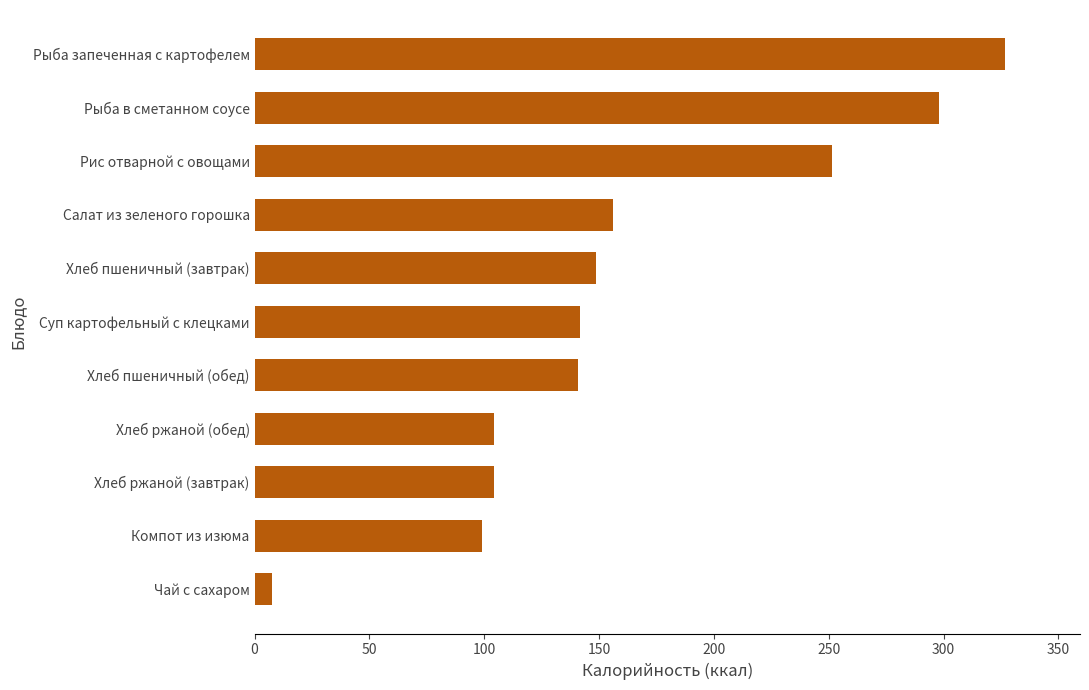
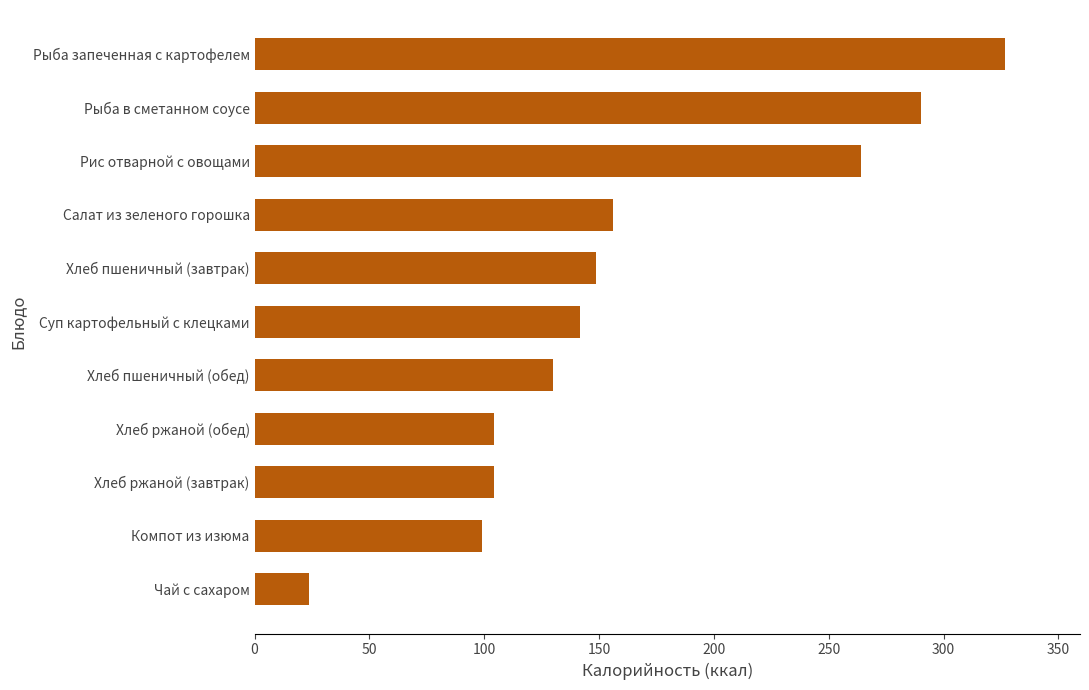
  {
    "Рыба запеченная с картофелем": 327,
-   "Рыба в сметанном соусе": 298,
-   "Рис отварной с овощами": 251,
+   "Рыба в сметанном соусе": 290,
+   "Рис отварной с овощами": 264,
    "Салат из зеленого горошка": 156,
    "Хлеб пшеничный (завтрак)": 149,
    "Суп картофельный с клецками": 142,
-   "Хлеб пшеничный (обед)": 141,
+   "Хлеб пшеничный (обед)": 130,
    "Хлеб ржаной (обед)": 104,
    "Хлеб ржаной (завтрак)": 104,
    "Компот из изюма": 99,
-   "Чай с сахаром": 8
+   "Чай с сахаром": 24
  }
